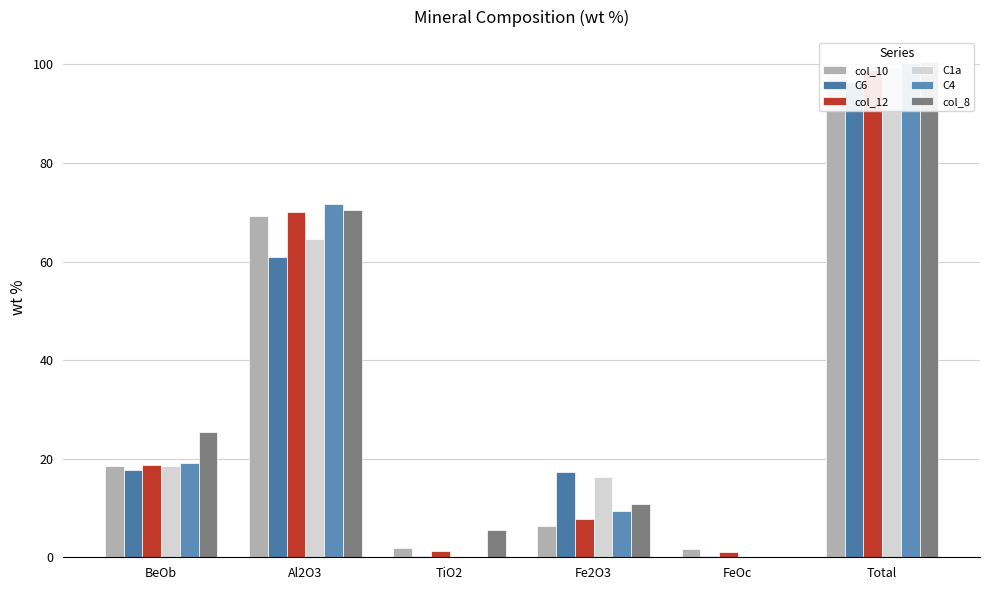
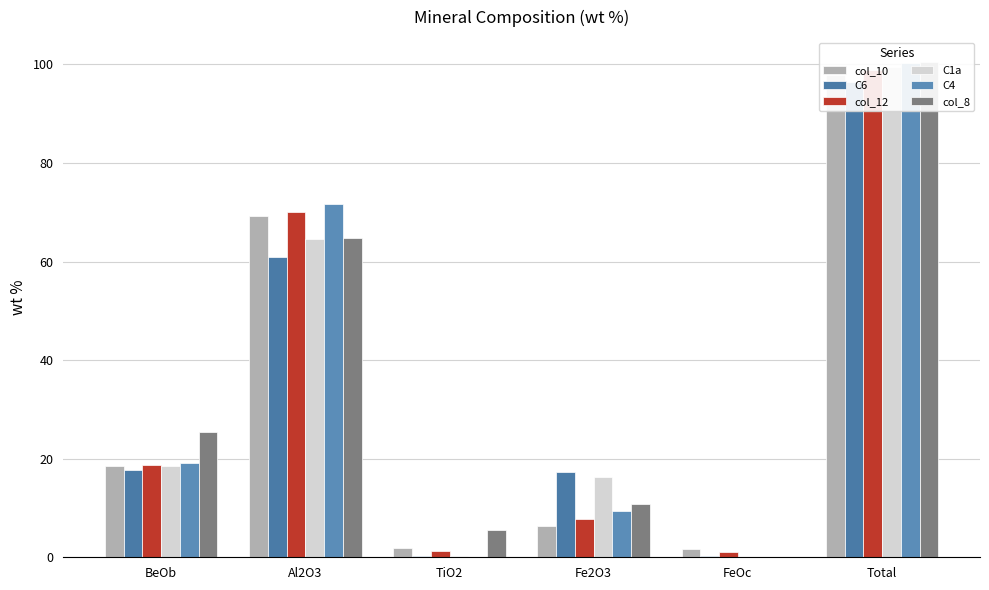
  {
    "col_10": {
      "BeOb": 19,
      "Al2O3": 69,
      "TiO2": 2,
      "Fe2O3": 6,
      "FeOc": 2
    },
    "col_12": {
      "BeOb": 19,
      "Al2O3": 70,
      "TiO2": 1,
      "Fe2O3": 8,
      "FeOc": 1
    },
    "C1a": {
      "BeOb": 18,
      "Al2O3": 64,
      "Fe2O3": 16
    },
    "col_8": {
      "BeOb": 25,
-     "Al2O3": 70,
+     "Al2O3": 65,
      "TiO2": 5,
      "Fe2O3": 11
    }
  }
